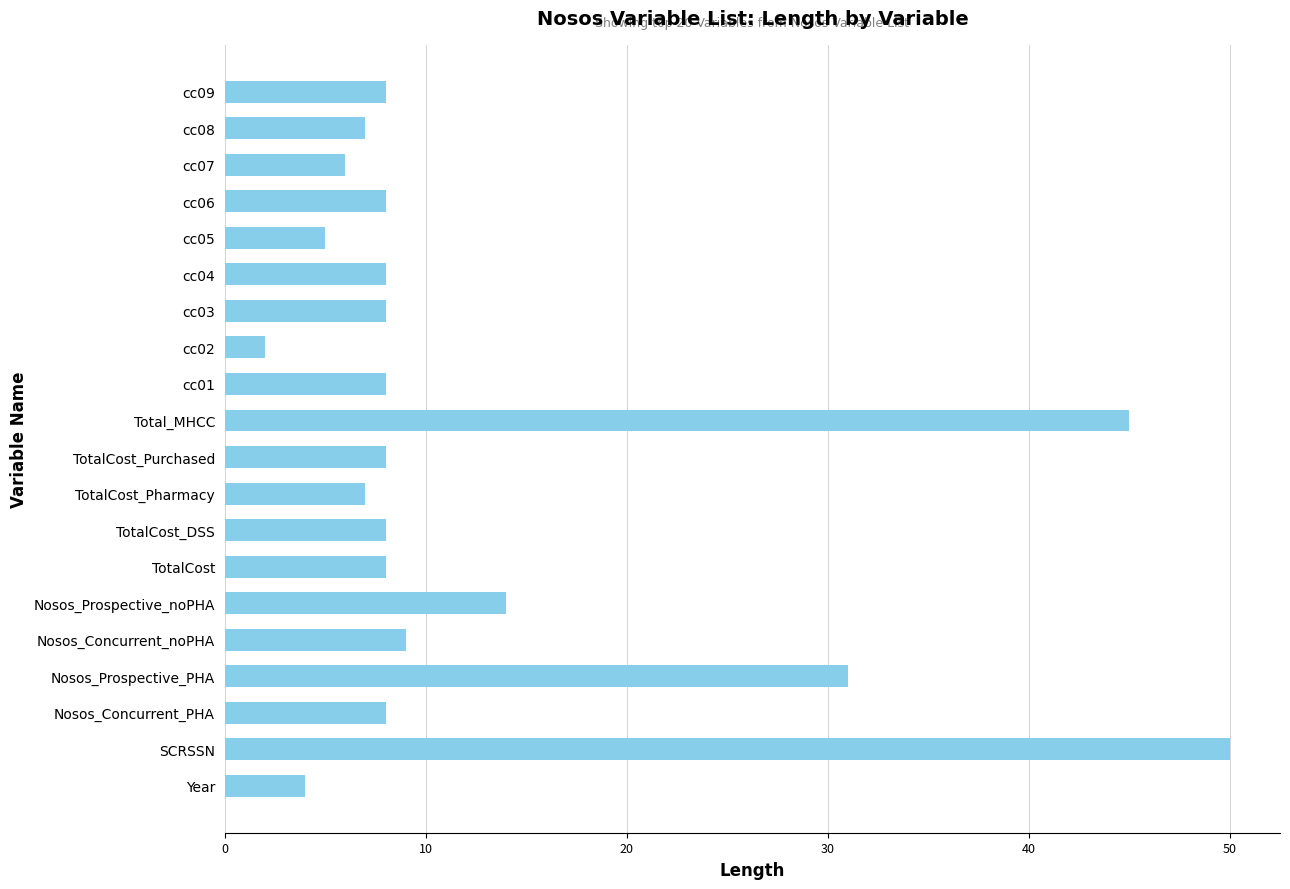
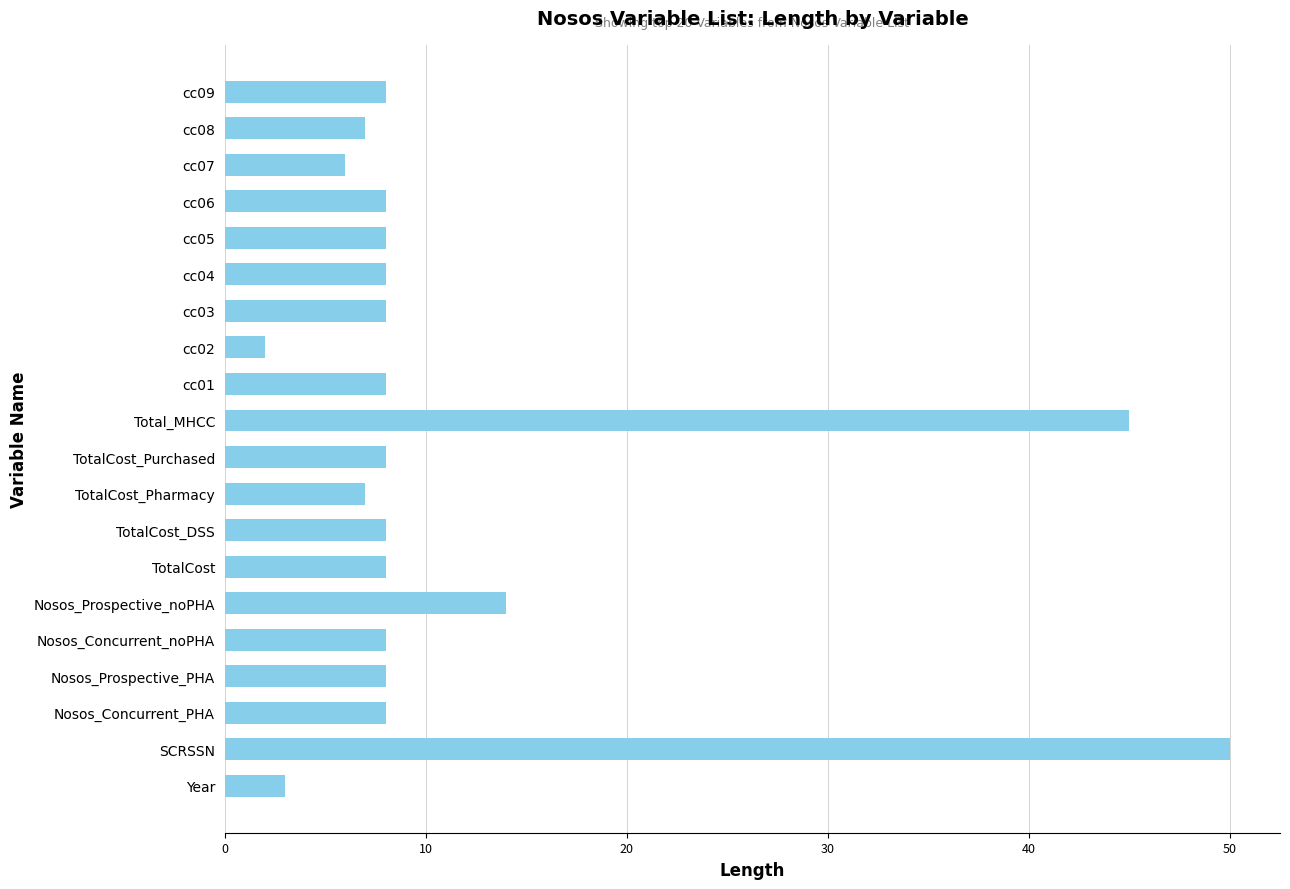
  {
    "cc09": 8,
    "cc08": 7,
    "cc07": 6,
    "cc06": 8,
-   "cc05": 5,
+   "cc05": 8,
    "cc04": 8,
    "cc03": 8,
    "cc02": 2,
    "cc01": 8,
    "Total_MHCC": 45,
    "TotalCost_Purchased": 8,
    "TotalCost_Pharmacy": 7,
    "TotalCost_DSS": 8,
    "TotalCost": 8,
    "Nosos_Prospective_noPHA": 14,
-   "Nosos_Concurrent_noPHA": 9,
-   "Nosos_Prospective_PHA": 31,
+   "Nosos_Concurrent_noPHA": 8,
+   "Nosos_Prospective_PHA": 8,
    "Nosos_Concurrent_PHA": 8,
    "SCRSSN": 50,
-   "Year": 4
+   "Year": 3
  }
